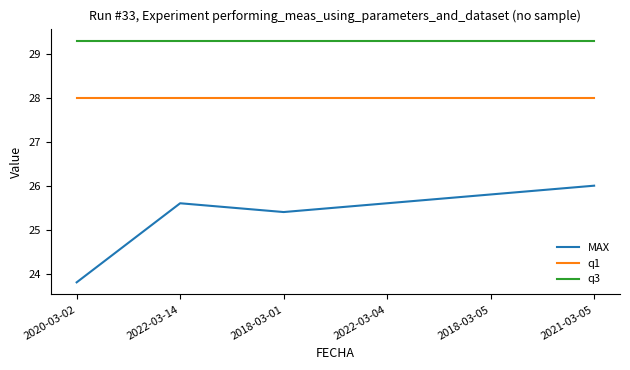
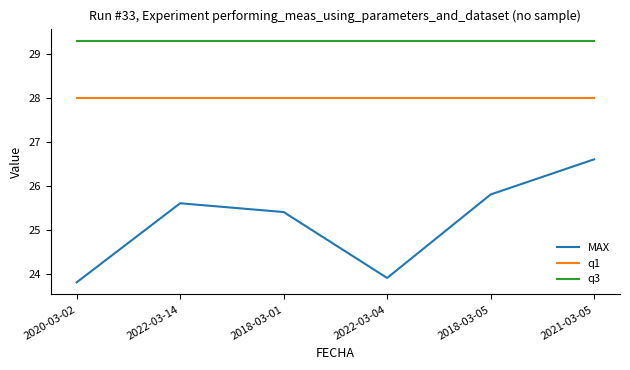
  {
    "MAX": {
      "2020-03-02": 23.8,
      "2022-03-14": 25.6,
      "2018-03-01": 25.4,
-     "2022-03-04": 25.6,
+     "2022-03-04": 23.9,
      "2018-03-05": 25.8,
-     "2021-03-05": 26.0
+     "2021-03-05": 26.6
    },
    "q1": {
      "2020-03-02": 28.0,
      "2022-03-14": 28.0,
      "2018-03-01": 28.0,
      "2022-03-04": 28.0,
      "2018-03-05": 28.0,
      "2021-03-05": 28.0
    },
    "q3": {
      "2020-03-02": 29.3,
      "2022-03-14": 29.3,
      "2018-03-01": 29.3,
      "2022-03-04": 29.3,
      "2018-03-05": 29.3,
      "2021-03-05": 29.3
    }
  }
